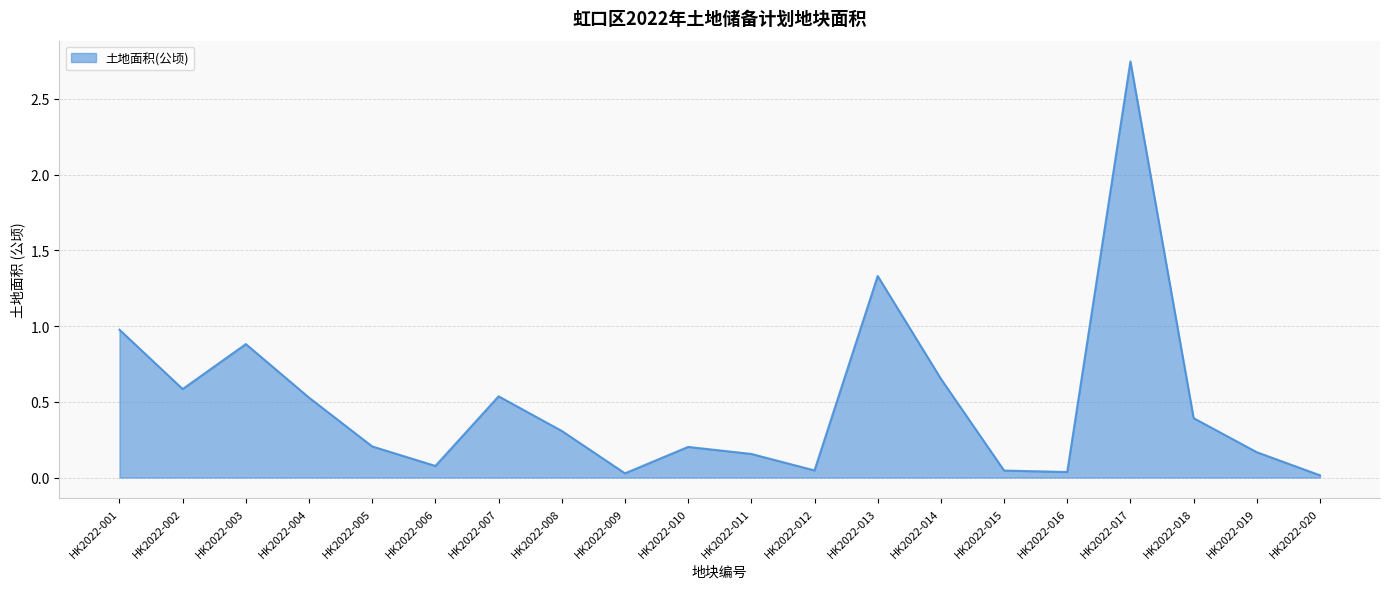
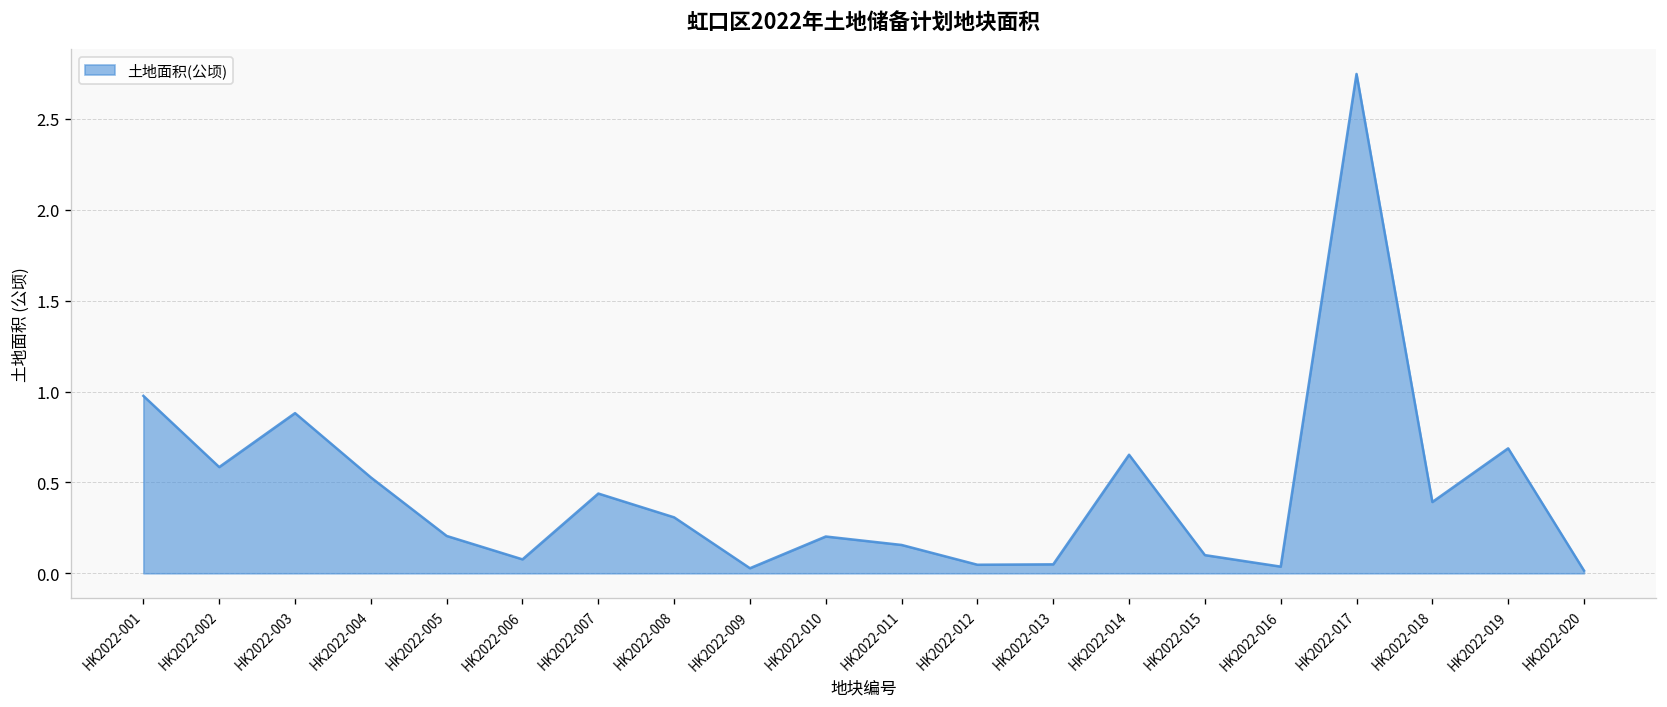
  {
    "HK2022-001": 0.98,
    "HK2022-002": 0.58,
    "HK2022-003": 0.88,
    "HK2022-004": 0.53,
    "HK2022-005": 0.21,
    "HK2022-006": 0.08,
-   "HK2022-007": 0.54,
+   "HK2022-007": 0.44,
    "HK2022-008": 0.31,
    "HK2022-009": 0.03,
    "HK2022-010": 0.20,
    "HK2022-011": 0.16,
    "HK2022-012": 0.05,
-   "HK2022-013": 1.33,
+   "HK2022-013": 0.05,
    "HK2022-014": 0.65,
-   "HK2022-015": 0.05,
+   "HK2022-015": 0.10,
    "HK2022-016": 0.04,
    "HK2022-017": 2.75,
    "HK2022-018": 0.39,
-   "HK2022-019": 0.17,
+   "HK2022-019": 0.69,
    "HK2022-020": 0.01
  }
